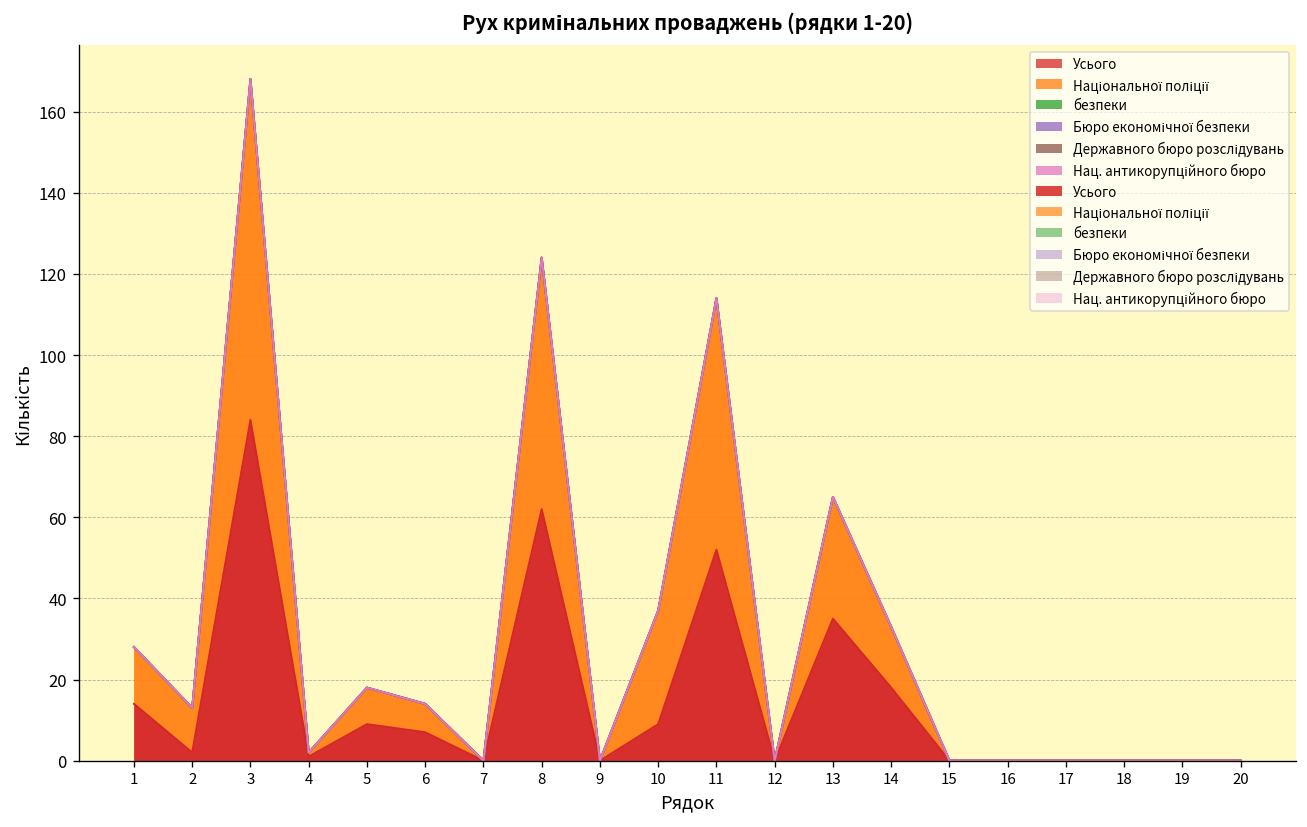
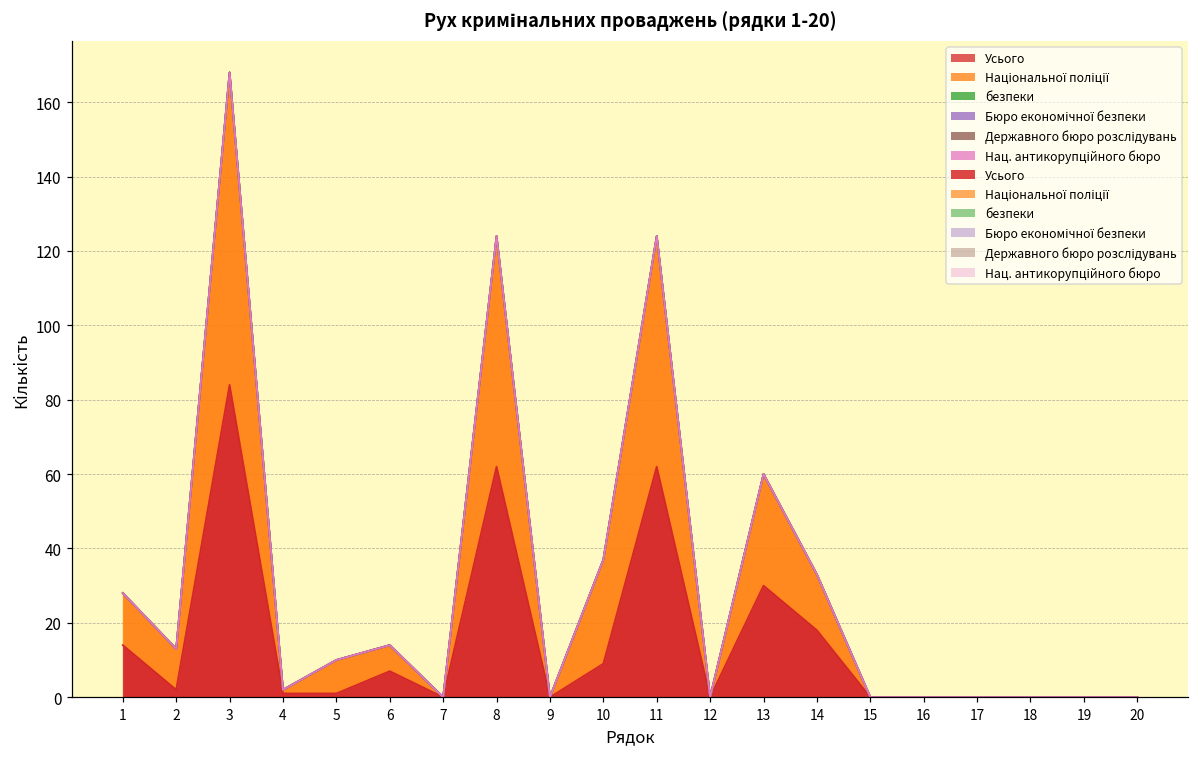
  {
    "Усього": {
      "1": 14,
      "2": 2,
      "3": 84,
      "4": 1,
-     "5": 9,
+     "5": 1,
      "6": 7,
      "8": 62,
      "10": 9,
-     "11": 52,
-     "13": 35,
+     "11": 62,
+     "13": 30,
      "14": 18
    }
  }
